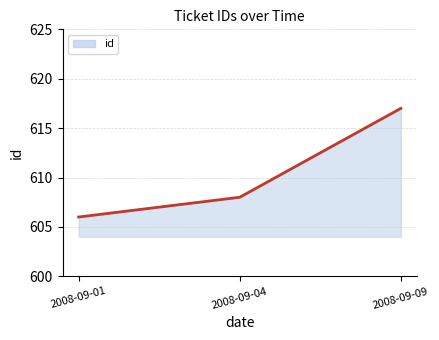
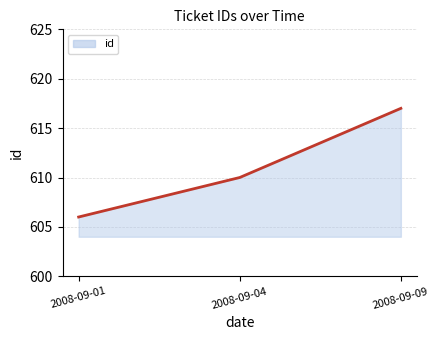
  {
    "2008-09-01": 606,
-   "2008-09-04": 608,
+   "2008-09-04": 610,
    "2008-09-09": 617
  }
